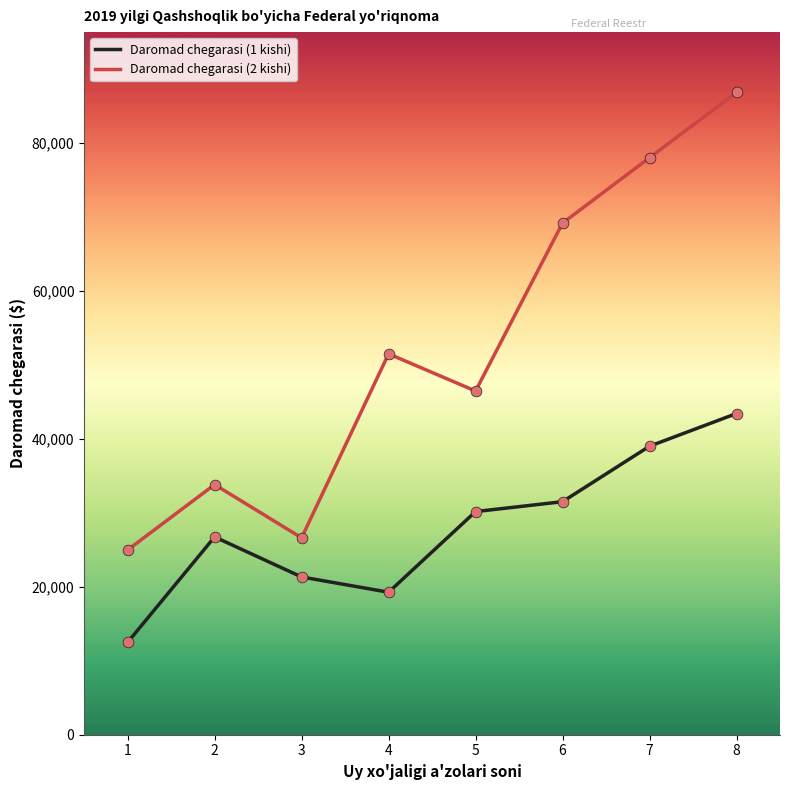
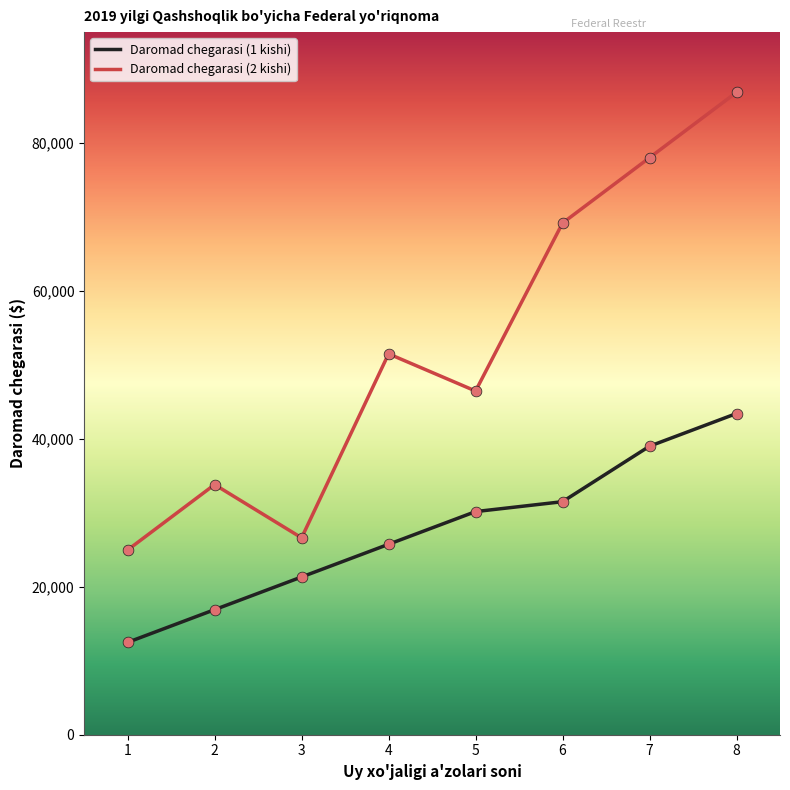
  {
    "Daromad chegarasi (1 kishi)": {
      "1": "12,000",
-     "2": "27,000",
+     "2": "17,000",
      "3": "21,000",
-     "4": "19,000",
+     "4": "26,000",
      "5": "30,000",
      "6": "32,000",
      "7": "39,000",
      "8": "43,000"
    },
    "Daromad chegarasi (2 kishi)": {
      "1": "25,000",
      "2": "34,000",
      "3": "27,000",
      "4": "52,000",
      "5": "46,000",
      "6": "69,000",
      "7": "78,000",
      "8": "87,000"
    }
  }
